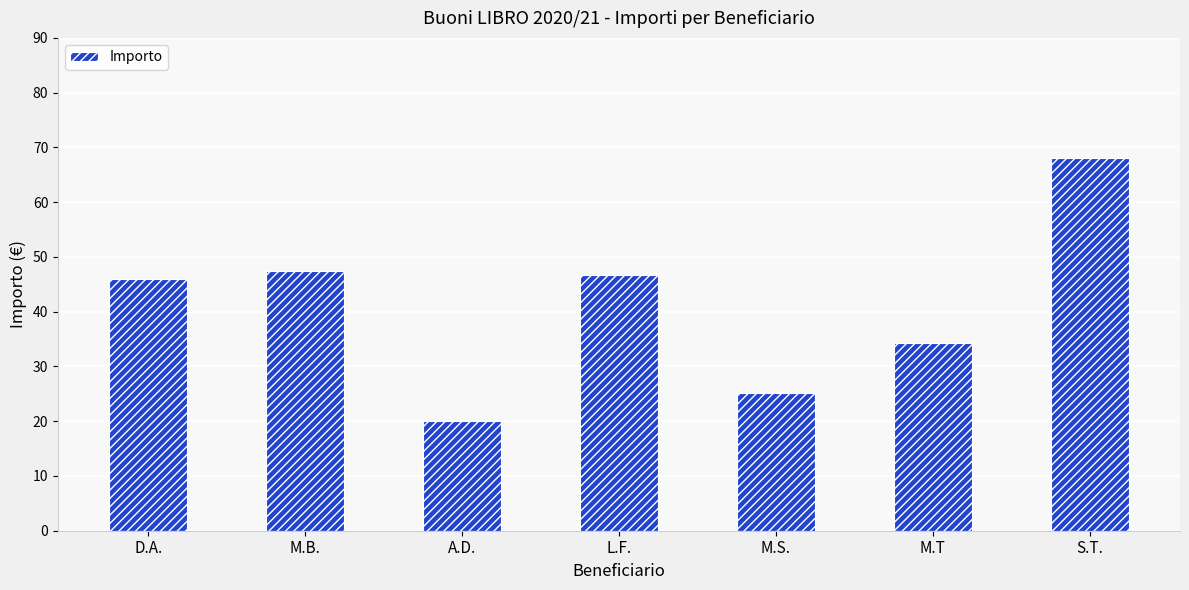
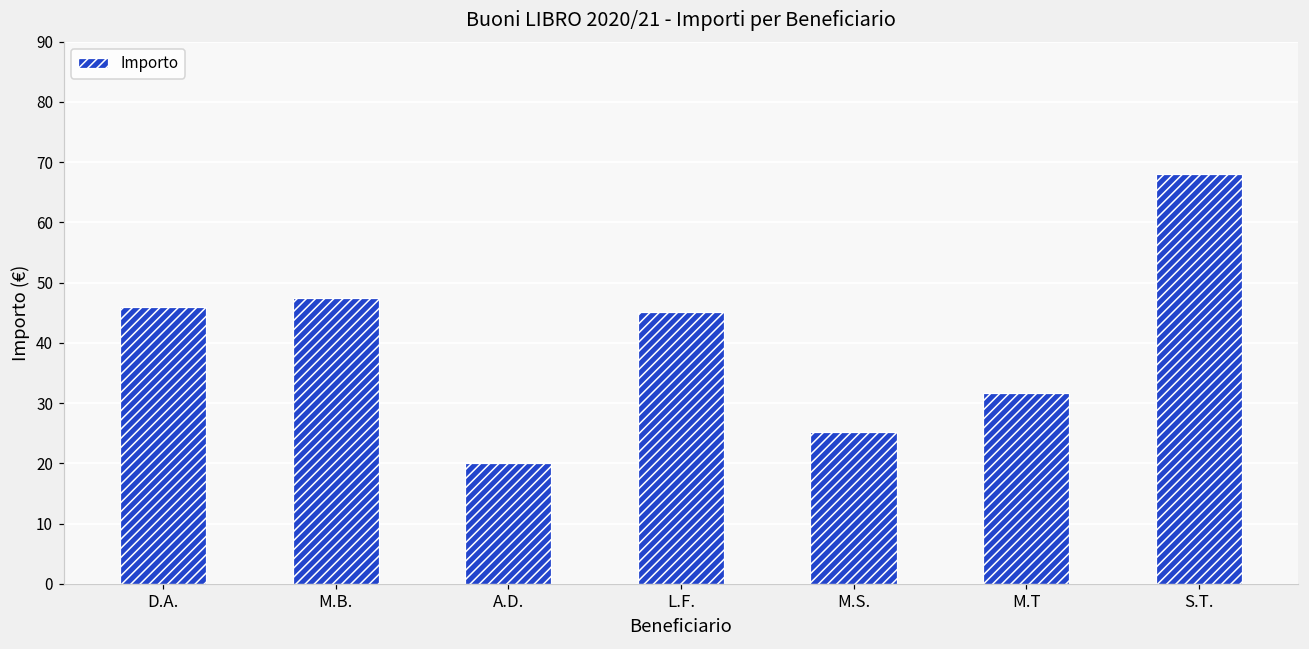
  {
    "D.A.": 46,
    "M.B.": 48,
    "A.D.": 20,
-   "L.F.": 47,
+   "L.F.": 45,
    "M.S.": 25,
-   "M.T": 34,
+   "M.T": 32,
    "S.T.": 68
  }
